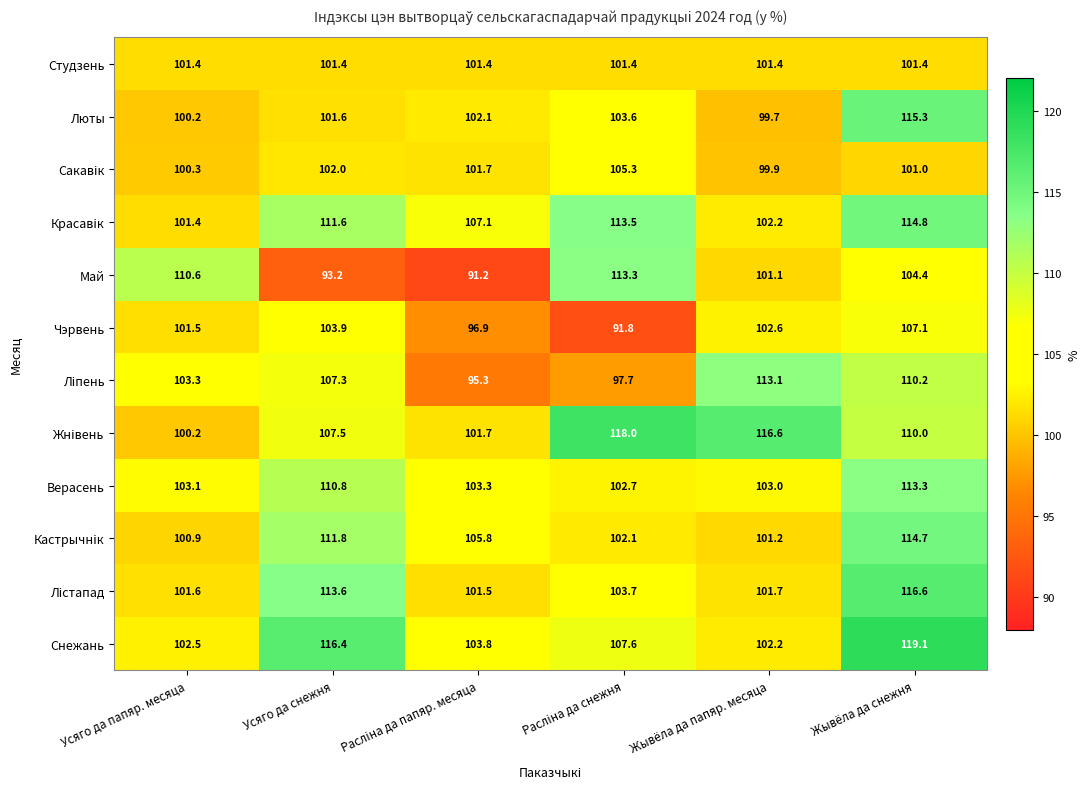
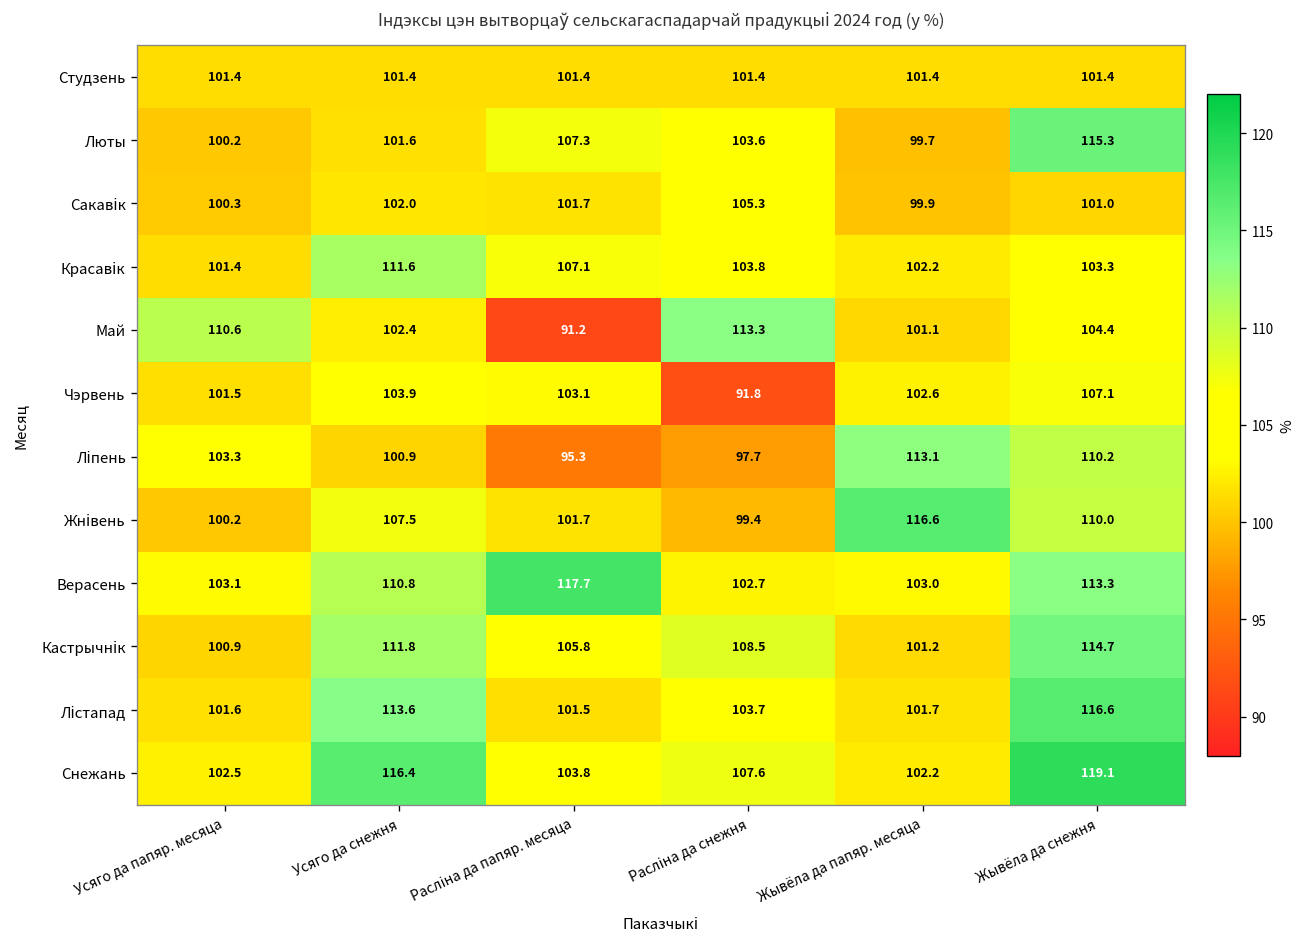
  {
    "Студзень": {
      "Усяго да папяр. месяца": 101.4,
      "Усяго да снежня": 101.4,
      "Расліна да папяр. месяца": 101.4,
      "Расліна да снежня": 101.4,
      "Жывёла да папяр. месяца": 101.4,
      "Жывёла да снежня": 101.4
    },
    "Люты": {
      "Усяго да папяр. месяца": 100.2,
      "Усяго да снежня": 101.6,
-     "Расліна да папяр. месяца": 102.1,
+     "Расліна да папяр. месяца": 107.3,
      "Расліна да снежня": 103.6,
      "Жывёла да папяр. месяца": 99.7,
      "Жывёла да снежня": 115.3
    },
    "Сакавік": {
      "Усяго да папяр. месяца": 100.3,
      "Усяго да снежня": 102.0,
      "Расліна да папяр. месяца": 101.7,
      "Расліна да снежня": 105.3,
      "Жывёла да папяр. месяца": 99.9,
      "Жывёла да снежня": 101.0
    },
    "Красавік": {
      "Усяго да папяр. месяца": 101.4,
      "Усяго да снежня": 111.6,
      "Расліна да папяр. месяца": 107.1,
-     "Расліна да снежня": 113.5,
+     "Расліна да снежня": 103.8,
      "Жывёла да папяр. месяца": 102.2,
-     "Жывёла да снежня": 114.8
+     "Жывёла да снежня": 103.3
    },
    "Май": {
      "Усяго да папяр. месяца": 110.6,
-     "Усяго да снежня": 93.2,
+     "Усяго да снежня": 102.4,
      "Расліна да папяр. месяца": 91.2,
      "Расліна да снежня": 113.3,
      "Жывёла да папяр. месяца": 101.1,
      "Жывёла да снежня": 104.4
    },
    "Чэрвень": {
      "Усяго да папяр. месяца": 101.5,
      "Усяго да снежня": 103.9,
-     "Расліна да папяр. месяца": 96.9,
+     "Расліна да папяр. месяца": 103.1,
      "Расліна да снежня": 91.8,
      "Жывёла да папяр. месяца": 102.6,
      "Жывёла да снежня": 107.1
    },
    "Ліпень": {
      "Усяго да папяр. месяца": 103.3,
-     "Усяго да снежня": 107.3,
+     "Усяго да снежня": 100.9,
      "Расліна да папяр. месяца": 95.3,
      "Расліна да снежня": 97.7,
      "Жывёла да папяр. месяца": 113.1,
      "Жывёла да снежня": 110.2
    },
    "Жнівень": {
      "Усяго да папяр. месяца": 100.2,
      "Усяго да снежня": 107.5,
      "Расліна да папяр. месяца": 101.7,
-     "Расліна да снежня": 118.0,
+     "Расліна да снежня": 99.4,
      "Жывёла да папяр. месяца": 116.6,
      "Жывёла да снежня": 110.0
    },
    "Верасень": {
      "Усяго да папяр. месяца": 103.1,
      "Усяго да снежня": 110.8,
-     "Расліна да папяр. месяца": 103.3,
+     "Расліна да папяр. месяца": 117.7,
      "Расліна да снежня": 102.7,
      "Жывёла да папяр. месяца": 103.0,
      "Жывёла да снежня": 113.3
    },
    "Кастрычнік": {
      "Усяго да папяр. месяца": 100.9,
      "Усяго да снежня": 111.8,
      "Расліна да папяр. месяца": 105.8,
-     "Расліна да снежня": 102.1,
+     "Расліна да снежня": 108.5,
      "Жывёла да папяр. месяца": 101.2,
      "Жывёла да снежня": 114.7
    },
    "Лістапад": {
      "Усяго да папяр. месяца": 101.6,
      "Усяго да снежня": 113.6,
      "Расліна да папяр. месяца": 101.5,
      "Расліна да снежня": 103.7,
      "Жывёла да папяр. месяца": 101.7,
      "Жывёла да снежня": 116.6
    },
    "Снежань": {
      "Усяго да папяр. месяца": 102.5,
      "Усяго да снежня": 116.4,
      "Расліна да папяр. месяца": 103.8,
      "Расліна да снежня": 107.6,
      "Жывёла да папяр. месяца": 102.2,
      "Жывёла да снежня": 119.1
    }
  }
